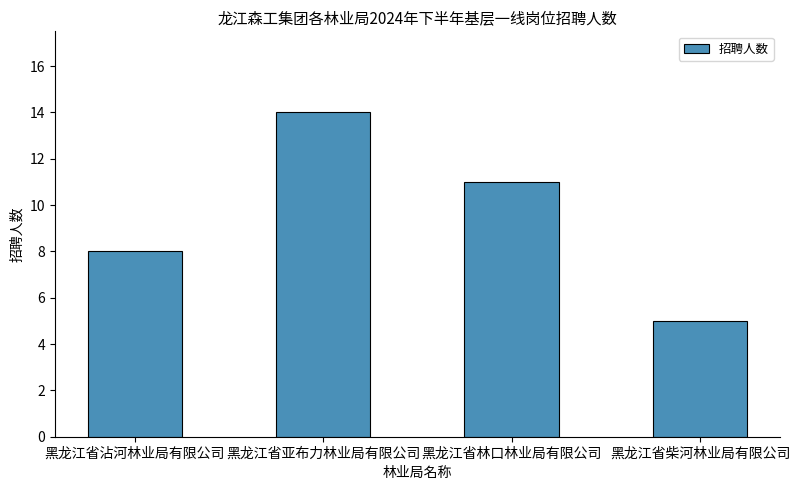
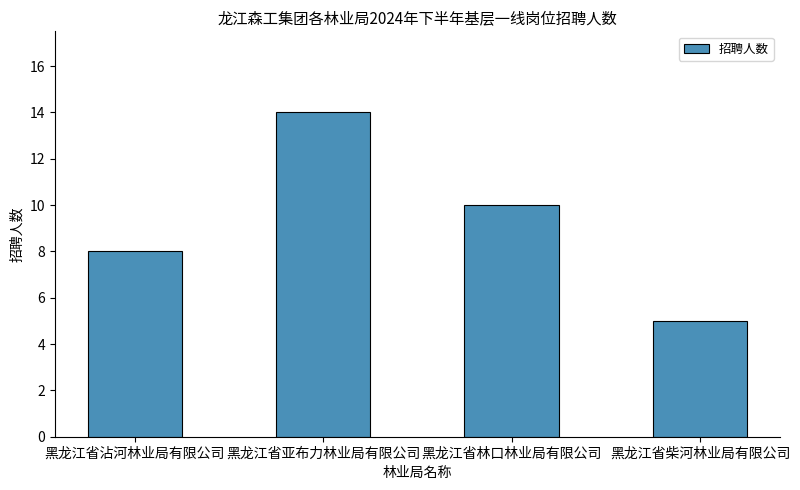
  {
    "黑龙江省沾河林业局有限公司": 8,
    "黑龙江省亚布力林业局有限公司": 14,
-   "黑龙江省林口林业局有限公司": 11,
+   "黑龙江省林口林业局有限公司": 10,
    "黑龙江省柴河林业局有限公司": 5
  }
